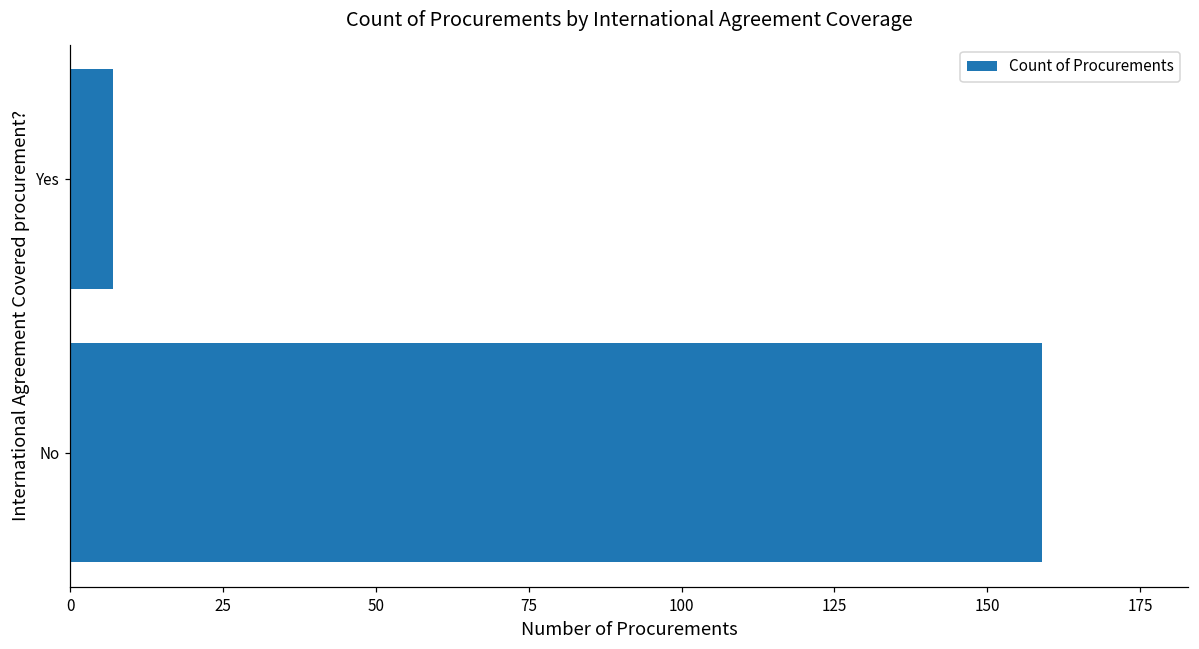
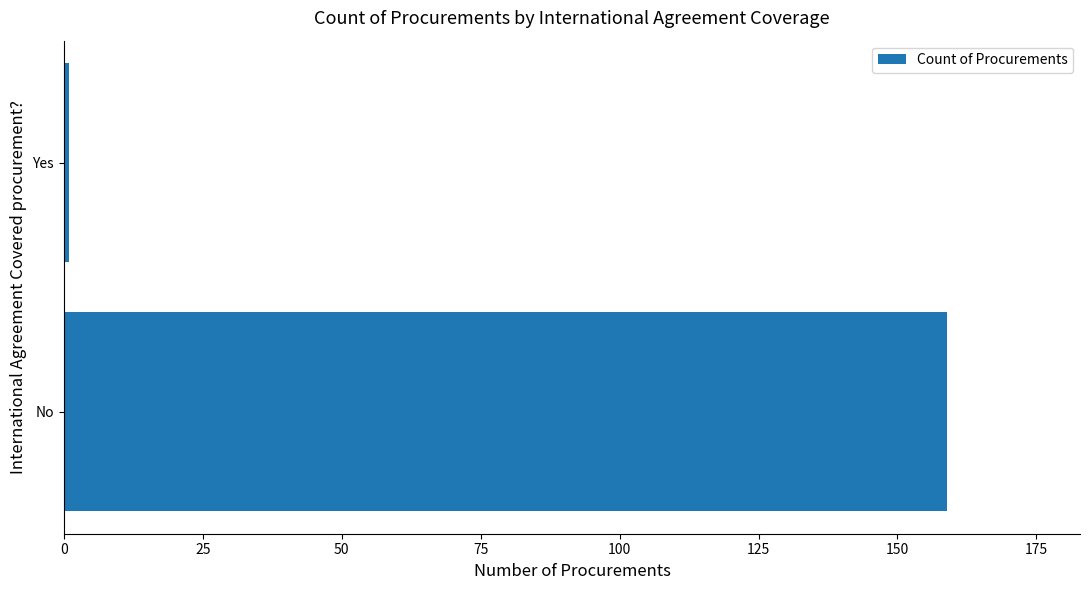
  {
-   "Yes": 7,
+   "Yes": 1,
    "No": 159
  }
